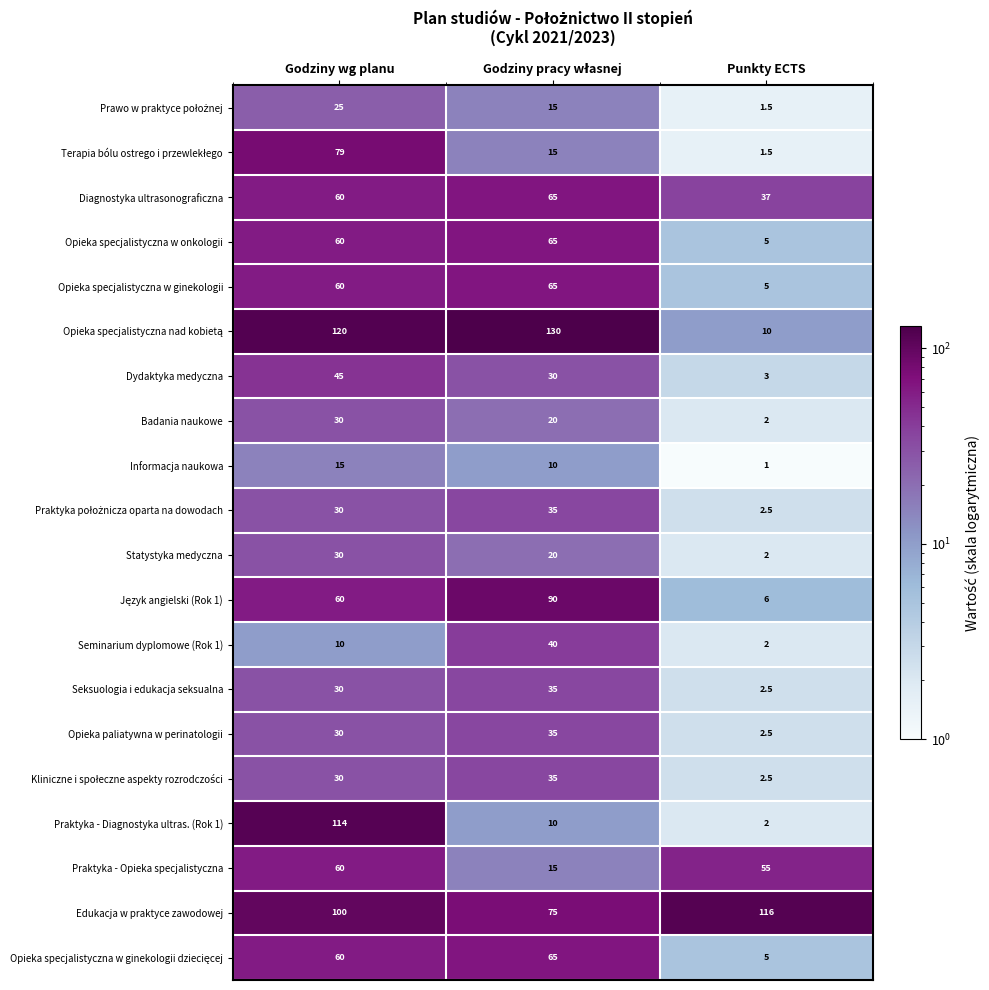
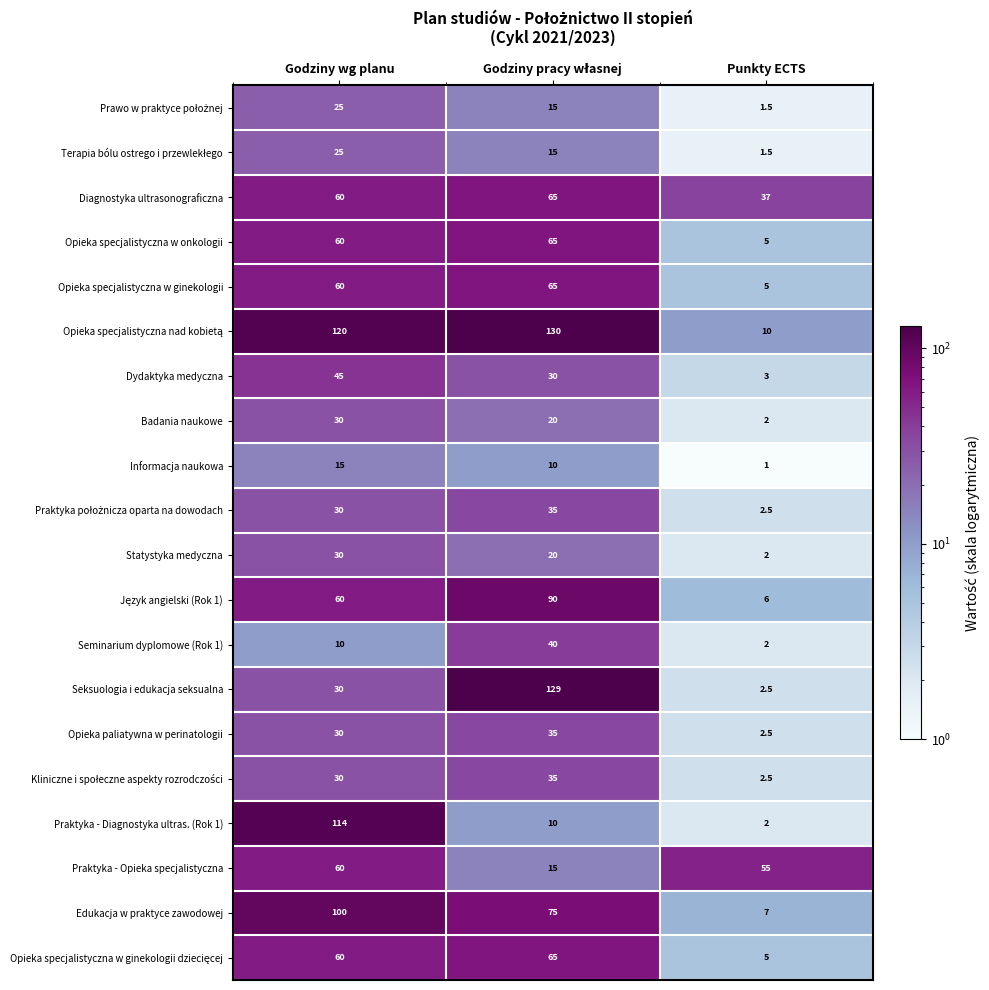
  {
    "Prawo w praktyce położnej": {
      "Godziny wg planu": 25,
      "Godziny pracy własnej": 15,
      "Punkty ECTS": 1.5
    },
    "Terapia bólu ostrego i przewlekłego": {
-     "Godziny wg planu": 79,
+     "Godziny wg planu": 25,
      "Godziny pracy własnej": 15,
      "Punkty ECTS": 1.5
    },
    "Diagnostyka ultrasonograficzna": {
      "Godziny wg planu": 60,
      "Godziny pracy własnej": 65,
      "Punkty ECTS": 37
    },
    "Opieka specjalistyczna w onkologii": {
      "Godziny wg planu": 60,
      "Godziny pracy własnej": 65,
      "Punkty ECTS": 5
    },
    "Opieka specjalistyczna w ginekologii": {
      "Godziny wg planu": 60,
      "Godziny pracy własnej": 65,
      "Punkty ECTS": 5
    },
    "Opieka specjalistyczna nad kobietą": {
      "Godziny wg planu": 120,
      "Godziny pracy własnej": 130,
      "Punkty ECTS": 10
    },
    "Dydaktyka medyczna": {
      "Godziny wg planu": 45,
      "Godziny pracy własnej": 30,
      "Punkty ECTS": 3
    },
    "Badania naukowe": {
      "Godziny wg planu": 30,
      "Godziny pracy własnej": 20,
      "Punkty ECTS": 2
    },
    "Informacja naukowa": {
      "Godziny wg planu": 15,
      "Godziny pracy własnej": 10,
      "Punkty ECTS": 1
    },
    "Praktyka położnicza oparta na dowodach": {
      "Godziny wg planu": 30,
      "Godziny pracy własnej": 35,
      "Punkty ECTS": 2.5
    },
    "Statystyka medyczna": {
      "Godziny wg planu": 30,
      "Godziny pracy własnej": 20,
      "Punkty ECTS": 2
    },
    "Język angielski (Rok 1)": {
      "Godziny wg planu": 60,
      "Godziny pracy własnej": 90,
      "Punkty ECTS": 6
    },
    "Seminarium dyplomowe (Rok 1)": {
      "Godziny wg planu": 10,
      "Godziny pracy własnej": 40,
      "Punkty ECTS": 2
    },
    "Seksuologia i edukacja seksualna": {
      "Godziny wg planu": 30,
-     "Godziny pracy własnej": 35,
+     "Godziny pracy własnej": 129,
      "Punkty ECTS": 2.5
    },
    "Opieka paliatywna w perinatologii": {
      "Godziny wg planu": 30,
      "Godziny pracy własnej": 35,
      "Punkty ECTS": 2.5
    },
    "Kliniczne i społeczne aspekty rozrodczości": {
      "Godziny wg planu": 30,
      "Godziny pracy własnej": 35,
      "Punkty ECTS": 2.5
    },
    "Praktyka - Diagnostyka ultras. (Rok 1)": {
      "Godziny wg planu": 114,
      "Godziny pracy własnej": 10,
      "Punkty ECTS": 2
    },
    "Praktyka - Opieka specjalistyczna": {
      "Godziny wg planu": 60,
      "Godziny pracy własnej": 15,
      "Punkty ECTS": 55
    },
    "Edukacja w praktyce zawodowej": {
      "Godziny wg planu": 100,
      "Godziny pracy własnej": 75,
-     "Punkty ECTS": 116
+     "Punkty ECTS": 7
    },
    "Opieka specjalistyczna w ginekologii dziecięcej": {
      "Godziny wg planu": 60,
      "Godziny pracy własnej": 65,
      "Punkty ECTS": 5
    }
  }
